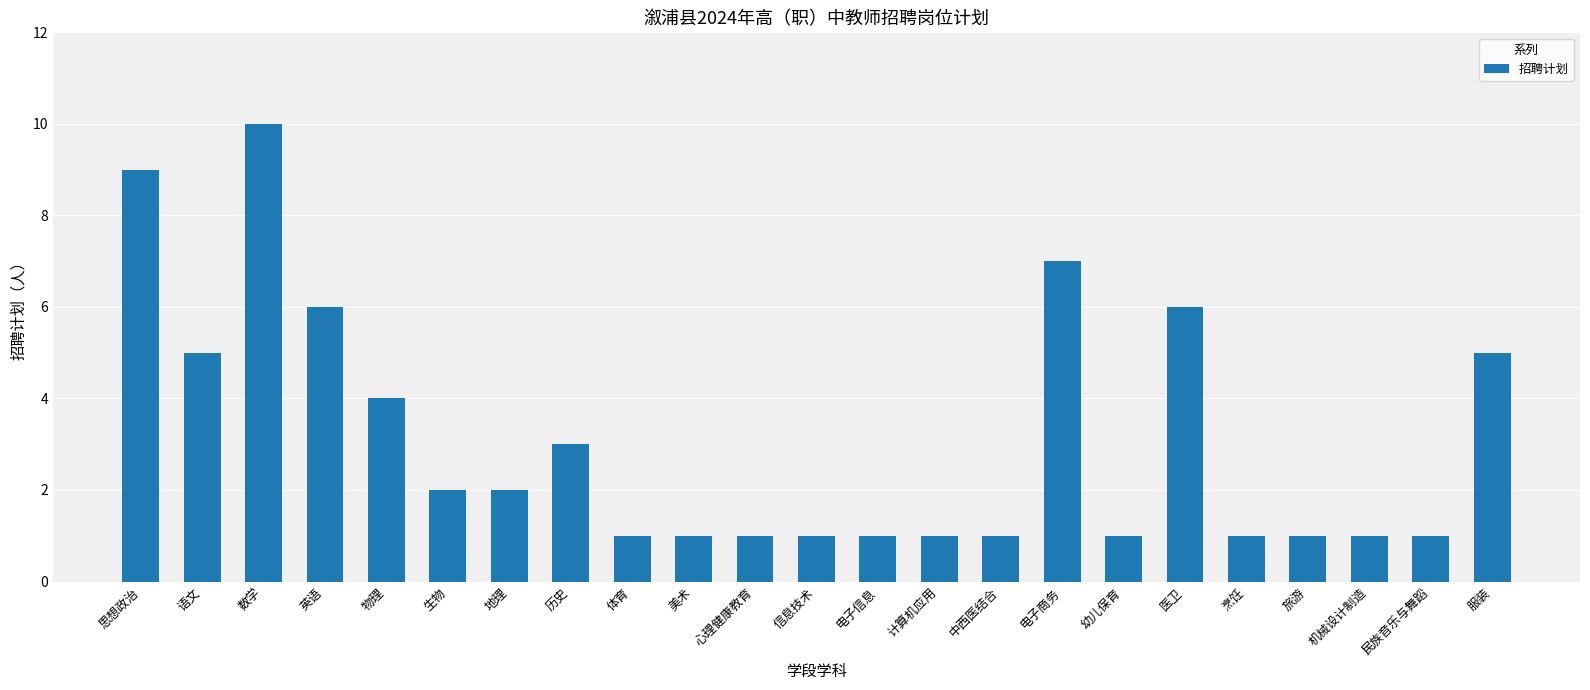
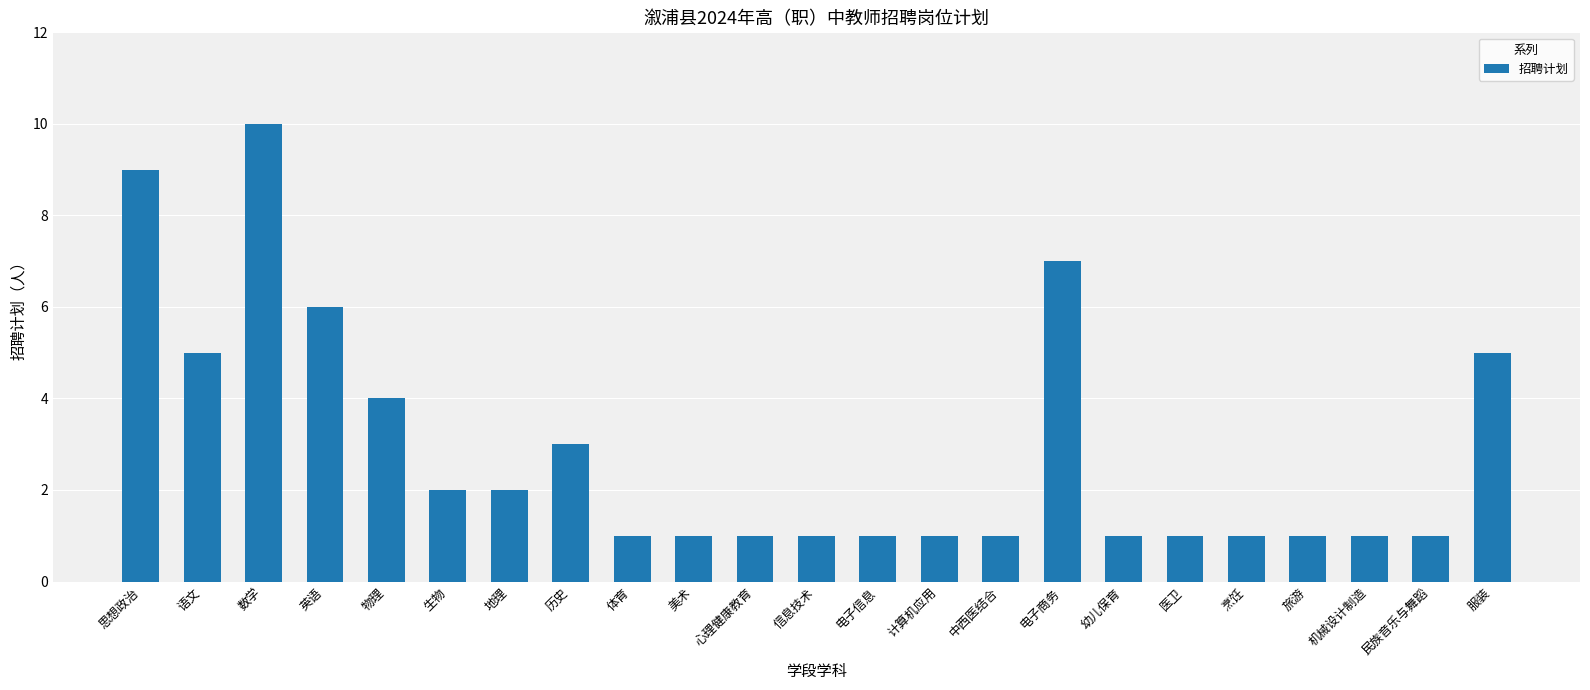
  {
    "思想政治": 9,
    "语文": 5,
    "数学": 10,
    "英语": 6,
    "物理": 4,
    "生物": 2,
    "地理": 2,
    "历史": 3,
    "体育": 1,
    "美术": 1,
    "心理健康教育": 1,
    "信息技术": 1,
    "电子信息": 1,
    "计算机应用": 1,
    "中西医结合": 1,
    "电子商务": 7,
    "幼儿保育": 1,
-   "医卫": 6,
+   "医卫": 1,
    "烹饪": 1,
    "旅游": 1,
    "机械设计制造": 1,
    "民族音乐与舞蹈": 1,
    "服装": 5
  }
